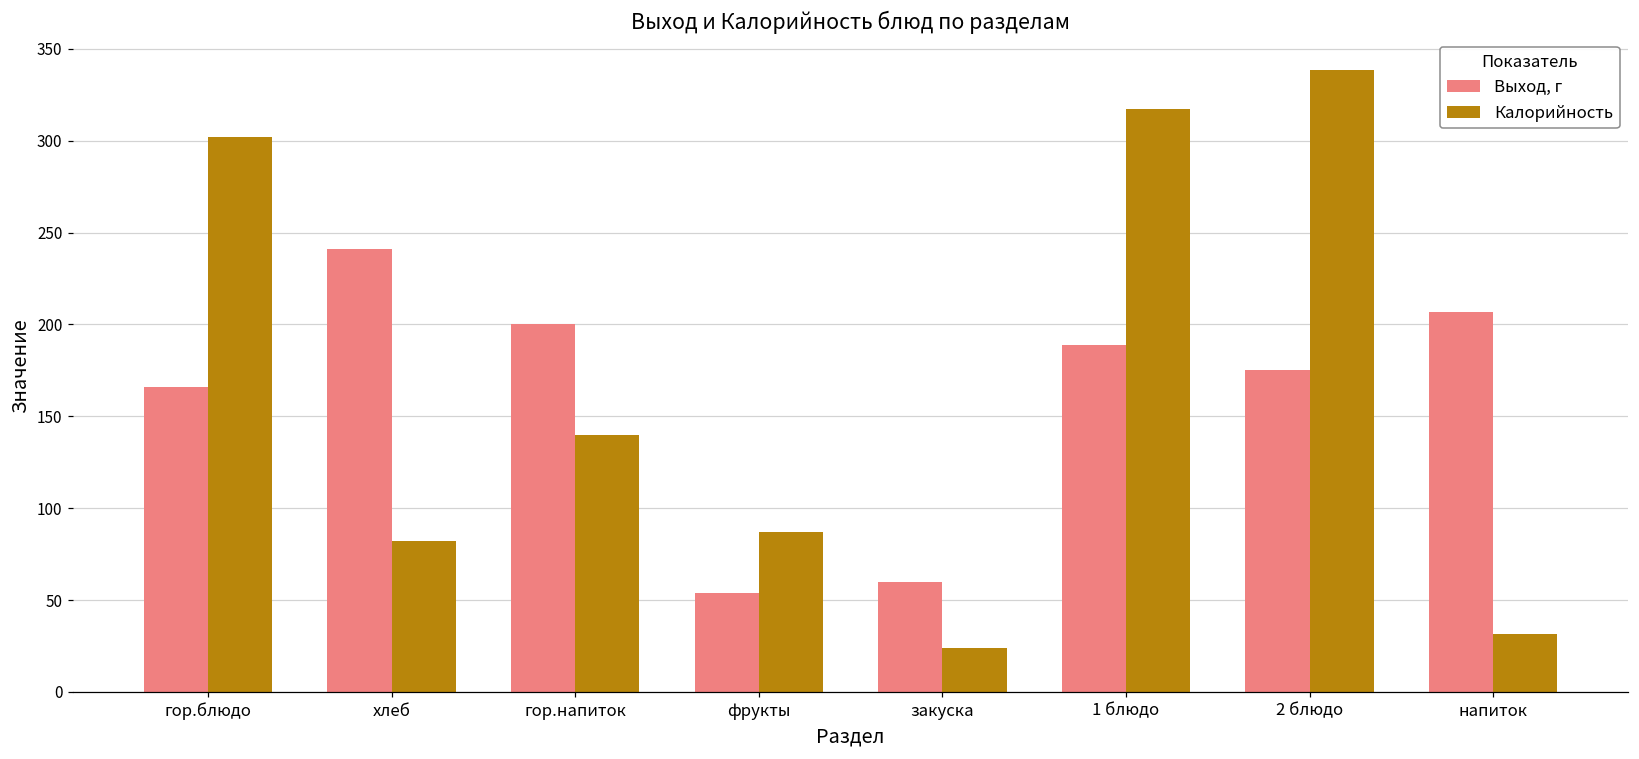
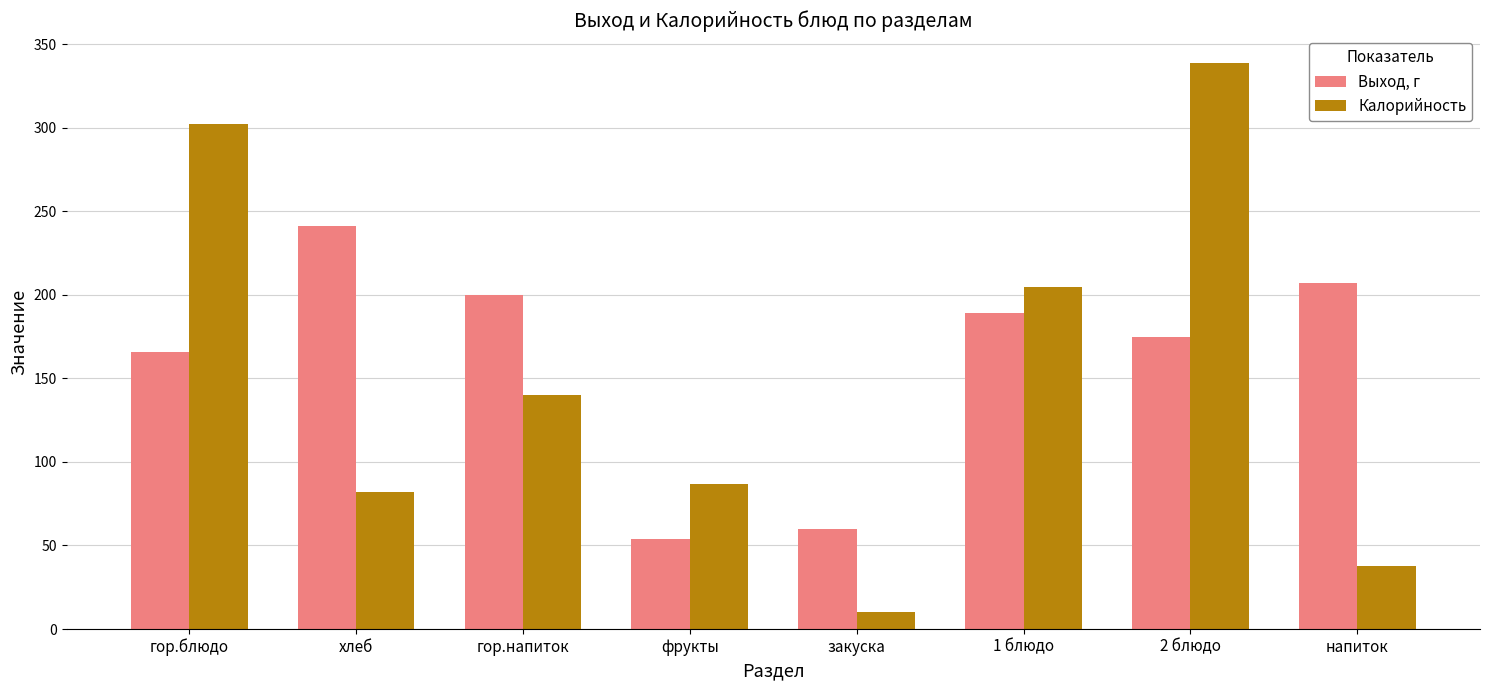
  {
    "Выход, г": {
      "гор.блюдо": 166,
      "хлеб": 241,
      "гор.напиток": 200,
      "фрукты": 54,
      "закуска": 60,
      "1 блюдо": 189,
      "2 блюдо": 175,
      "напиток": 207
    },
    "Калорийность": {
      "гор.блюдо": 302,
      "хлеб": 82,
      "гор.напиток": 140,
      "фрукты": 87,
-     "закуска": 24,
-     "1 блюдо": 317,
+     "закуска": 10,
+     "1 блюдо": 205,
      "2 блюдо": 339,
-     "напиток": 32
+     "напиток": 38
    }
  }
